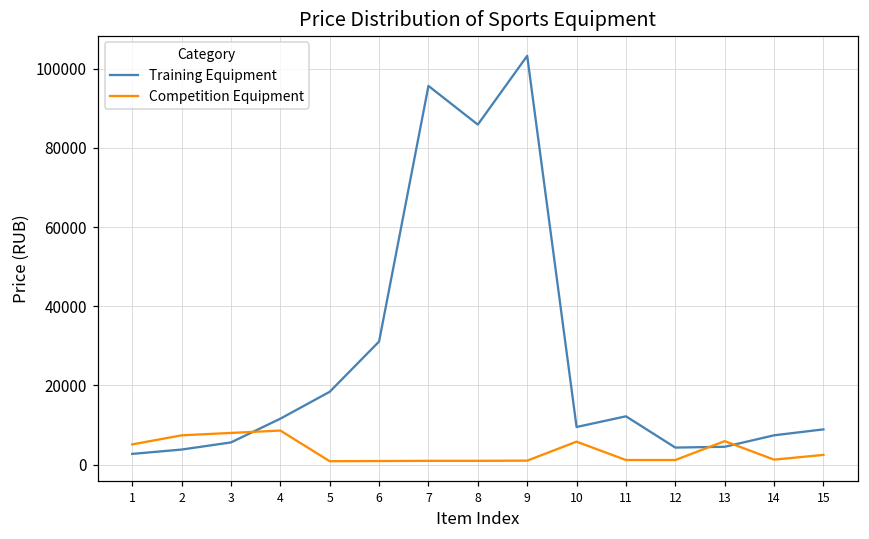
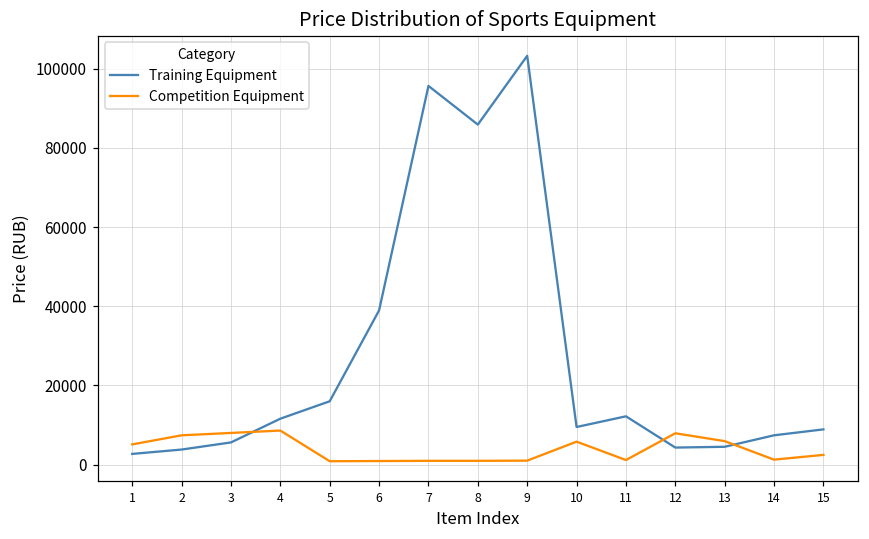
  {
    "Training Equipment": {
      "1": 3000,
      "2": 4000,
      "3": 6000,
      "4": 12000,
-     "5": 18000,
-     "6": 31000,
+     "5": 16000,
+     "6": 39000,
      "7": 96000,
      "8": 86000,
      "9": 103000,
      "10": 9000,
      "11": 12000,
      "12": 4000,
      "13": 4000,
      "14": 7000,
      "15": 9000
    },
    "Competition Equipment": {
      "1": 5000,
      "2": 7000,
      "3": 8000,
      "4": 9000,
      "5": 1000,
      "6": 1000,
      "7": 1000,
      "8": 1000,
      "9": 1000,
      "10": 6000,
      "11": 1000,
-     "12": 1000,
+     "12": 8000,
      "13": 6000,
      "14": 1000,
      "15": 2000
    }
  }
